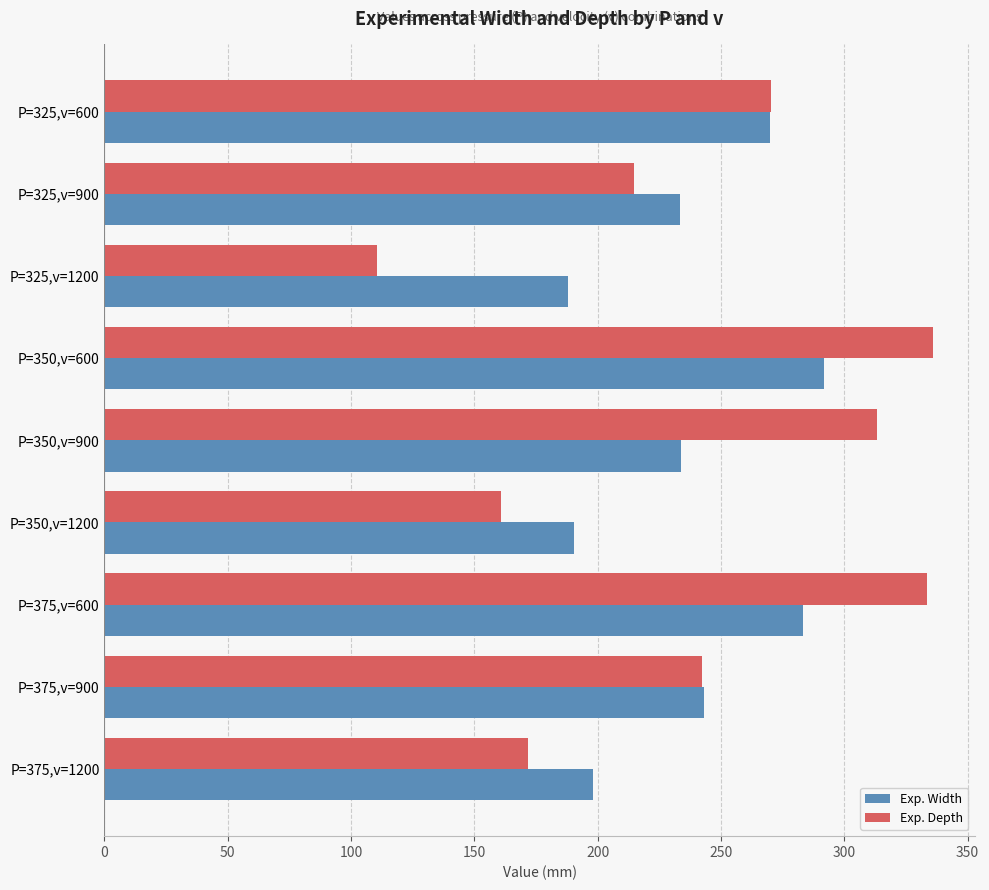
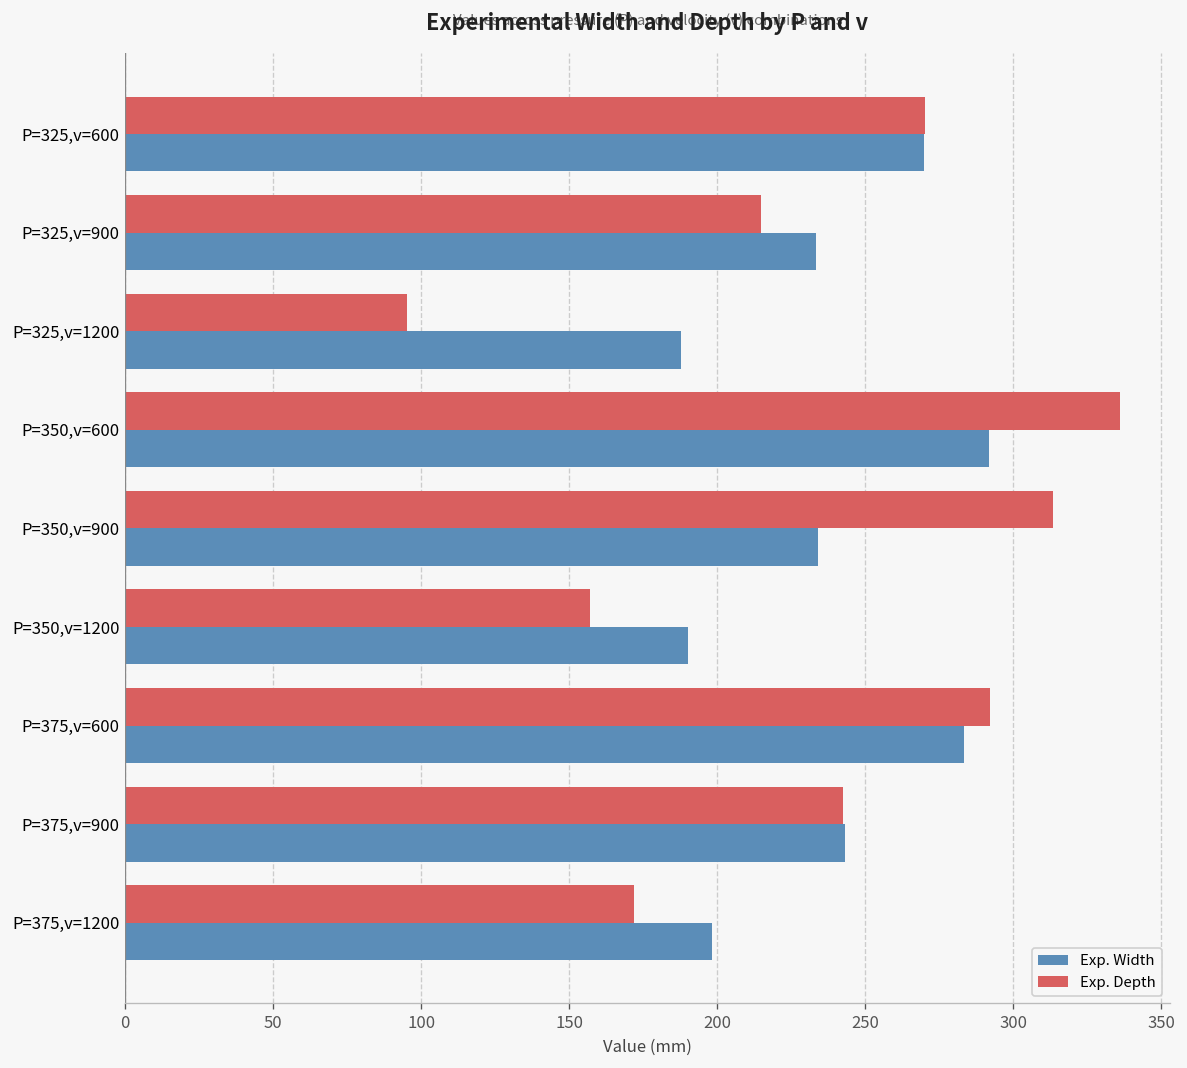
  {
    "Exp. Width": {
      "P=325,v=600": 270,
      "P=325,v=900": 233,
      "P=325,v=1200": 188,
      "P=350,v=600": 292,
      "P=350,v=900": 234,
      "P=350,v=1200": 190,
      "P=375,v=600": 283,
      "P=375,v=900": 243,
      "P=375,v=1200": 198
    },
    "Exp. Depth": {
      "P=325,v=600": 270,
      "P=325,v=900": 215,
-     "P=325,v=1200": 111,
+     "P=325,v=1200": 95,
      "P=350,v=600": 336,
      "P=350,v=900": 313,
-     "P=350,v=1200": 161,
-     "P=375,v=600": 333,
+     "P=350,v=1200": 157,
+     "P=375,v=600": 292,
      "P=375,v=900": 242,
      "P=375,v=1200": 172
    }
  }
